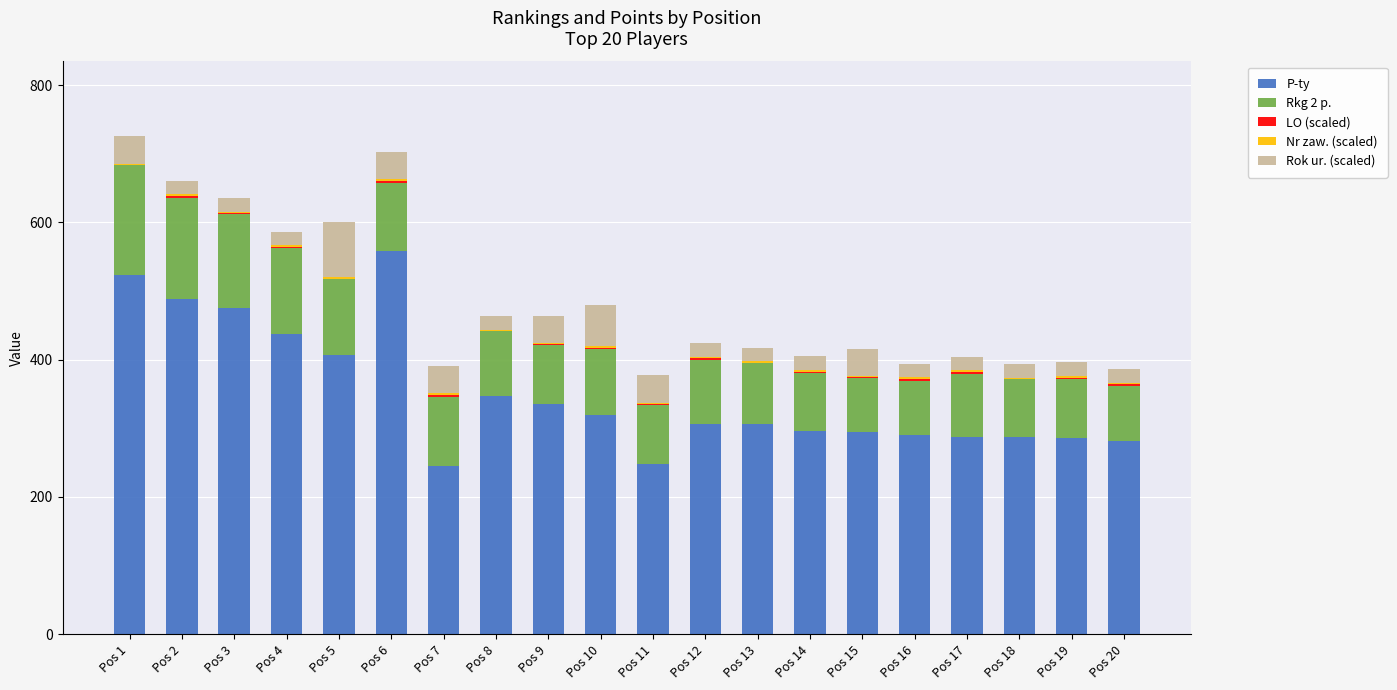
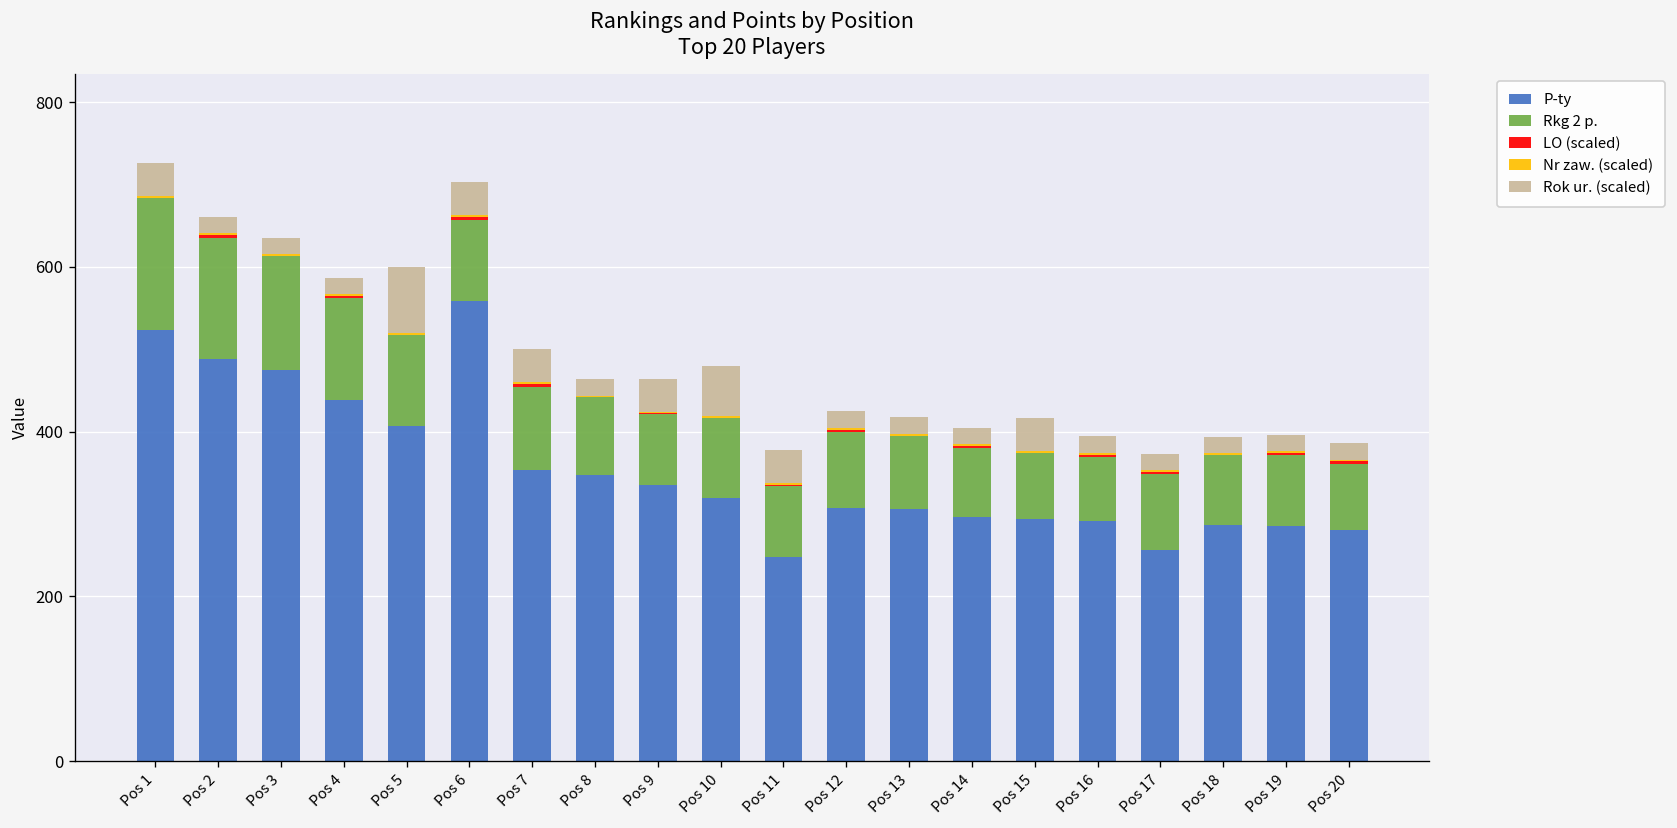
  {
    "P-ty": {
      "Pos 1": 520,
      "Pos 2": 490,
      "Pos 3": 480,
      "Pos 4": 440,
      "Pos 5": 410,
      "Pos 6": 560,
-     "Pos 7": 250,
+     "Pos 7": 350,
      "Pos 8": 350,
      "Pos 9": 340,
      "Pos 10": 320,
      "Pos 11": 250,
      "Pos 12": 310,
      "Pos 13": 310,
      "Pos 14": 300,
      "Pos 15": 290,
      "Pos 16": 290,
-     "Pos 17": 290,
+     "Pos 17": 260,
      "Pos 18": 290,
      "Pos 19": 290,
      "Pos 20": 280
    },
    "Rkg 2 p.": {
      "Pos 1": 160,
      "Pos 2": 150,
      "Pos 3": 140,
      "Pos 4": 120,
      "Pos 5": 110,
      "Pos 6": 100,
      "Pos 7": 100,
      "Pos 8": 90,
      "Pos 9": 90,
      "Pos 10": 100,
      "Pos 11": 90,
      "Pos 12": 90,
      "Pos 13": 90,
      "Pos 14": 80,
      "Pos 15": 80,
      "Pos 16": 80,
      "Pos 17": 90,
      "Pos 18": 80,
      "Pos 19": 90,
      "Pos 20": 80
    },
    "Rok ur. (scaled)": {
      "Pos 1": 40,
      "Pos 2": 20,
      "Pos 3": 20,
      "Pos 4": 20,
      "Pos 5": 80,
      "Pos 6": 40,
      "Pos 7": 40,
      "Pos 8": 20,
      "Pos 9": 40,
      "Pos 10": 60,
      "Pos 11": 40,
      "Pos 12": 20,
      "Pos 13": 20,
      "Pos 14": 20,
      "Pos 15": 40,
      "Pos 16": 20,
      "Pos 17": 20,
      "Pos 18": 20,
      "Pos 19": 20,
      "Pos 20": 20
    }
  }
